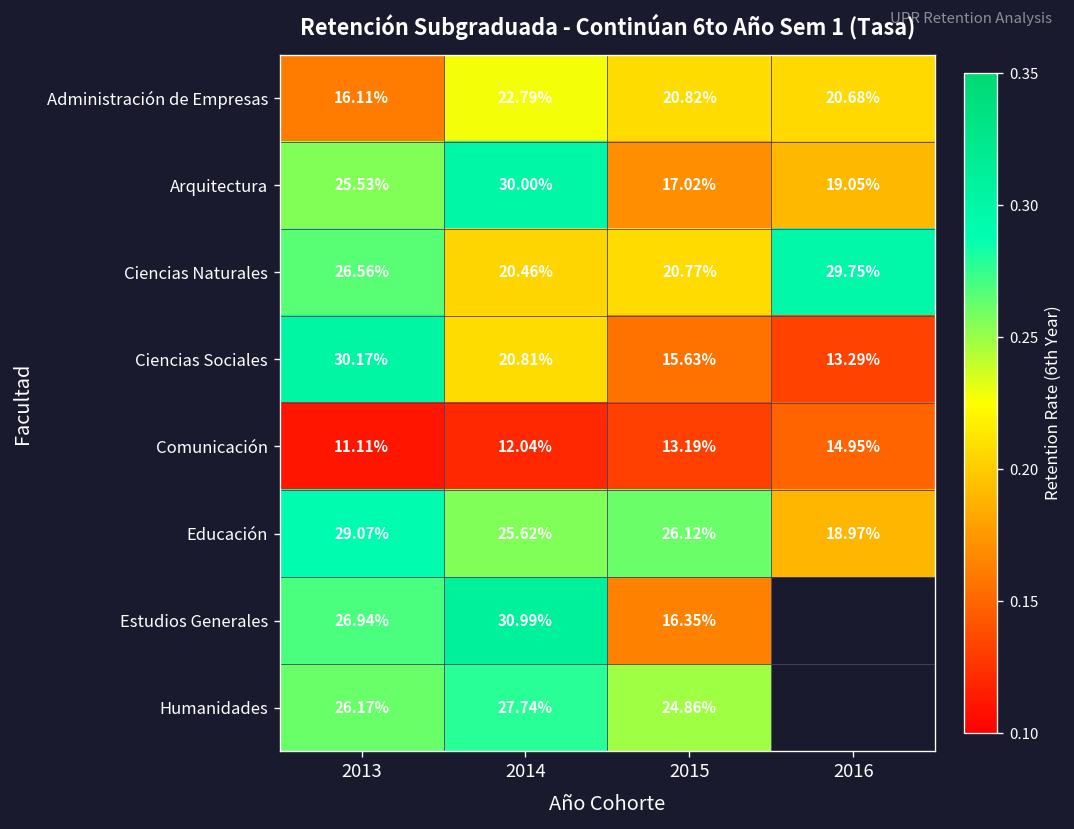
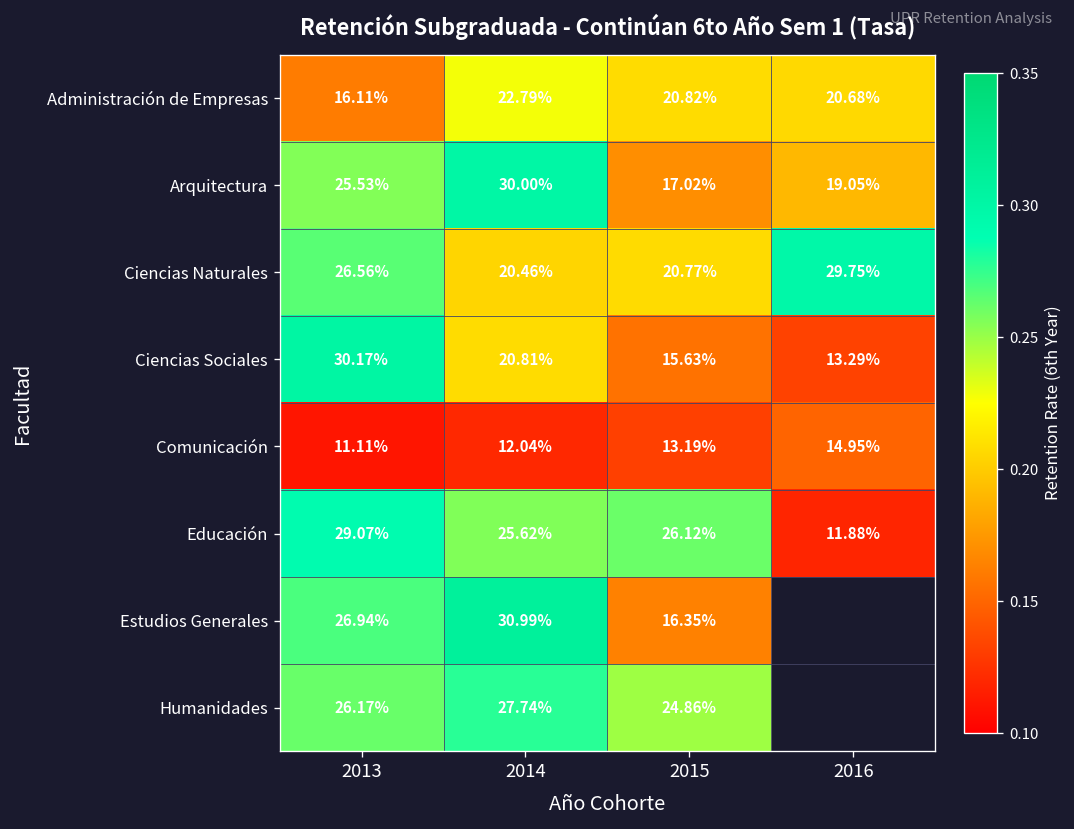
  {
    "Administración de Empresas": {
      "2013": "16.11%",
      "2014": "22.79%",
      "2015": "20.82%",
      "2016": "20.68%"
    },
    "Arquitectura": {
      "2013": "25.53%",
      "2014": "30.00%",
      "2015": "17.02%",
      "2016": "19.05%"
    },
    "Ciencias Naturales": {
      "2013": "26.56%",
      "2014": "20.46%",
      "2015": "20.77%",
      "2016": "29.75%"
    },
    "Ciencias Sociales": {
      "2013": "30.17%",
      "2014": "20.81%",
      "2015": "15.63%",
      "2016": "13.29%"
    },
    "Comunicación": {
      "2013": "11.11%",
      "2014": "12.04%",
      "2015": "13.19%",
      "2016": "14.95%"
    },
    "Educación": {
      "2013": "29.07%",
      "2014": "25.62%",
      "2015": "26.12%",
-     "2016": "18.97%"
+     "2016": "11.88%"
    },
    "Estudios Generales": {
      "2013": "26.94%",
      "2014": "30.99%",
      "2015": "16.35%"
    },
    "Humanidades": {
      "2013": "26.17%",
      "2014": "27.74%",
      "2015": "24.86%"
    }
  }
